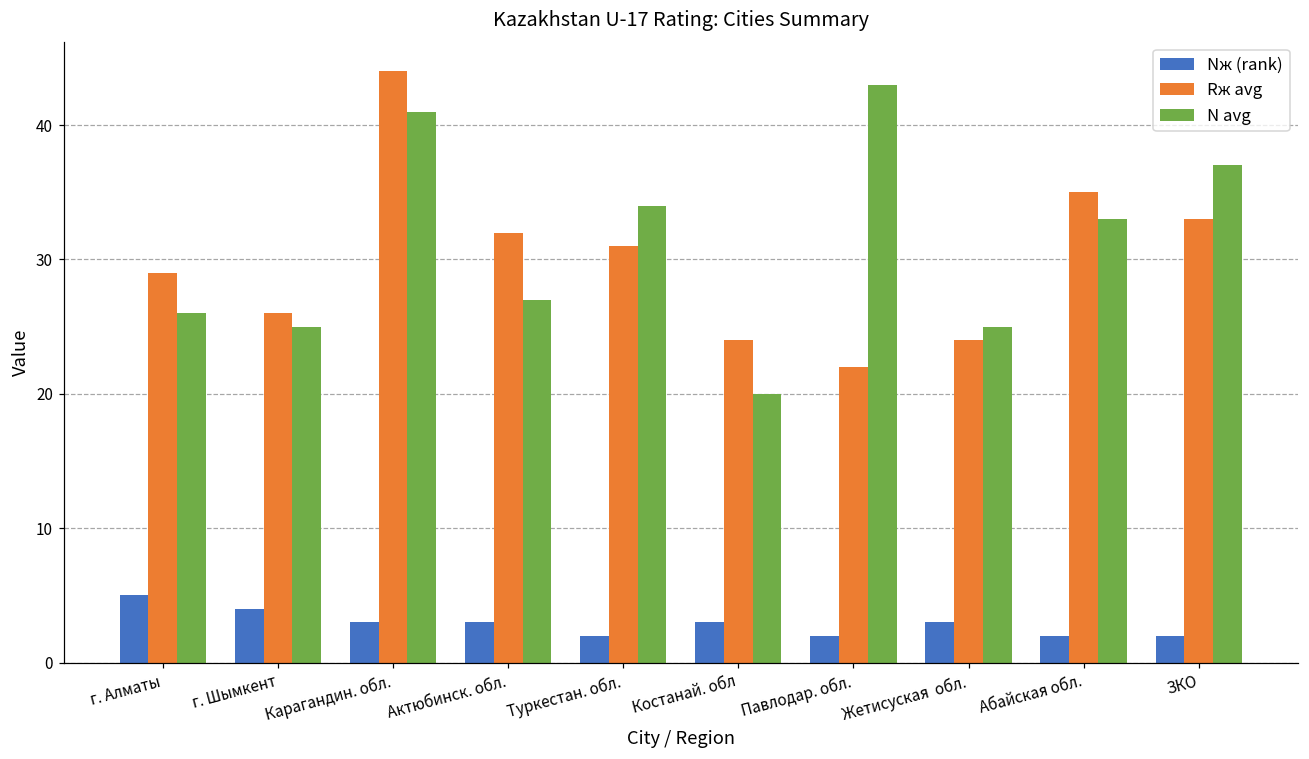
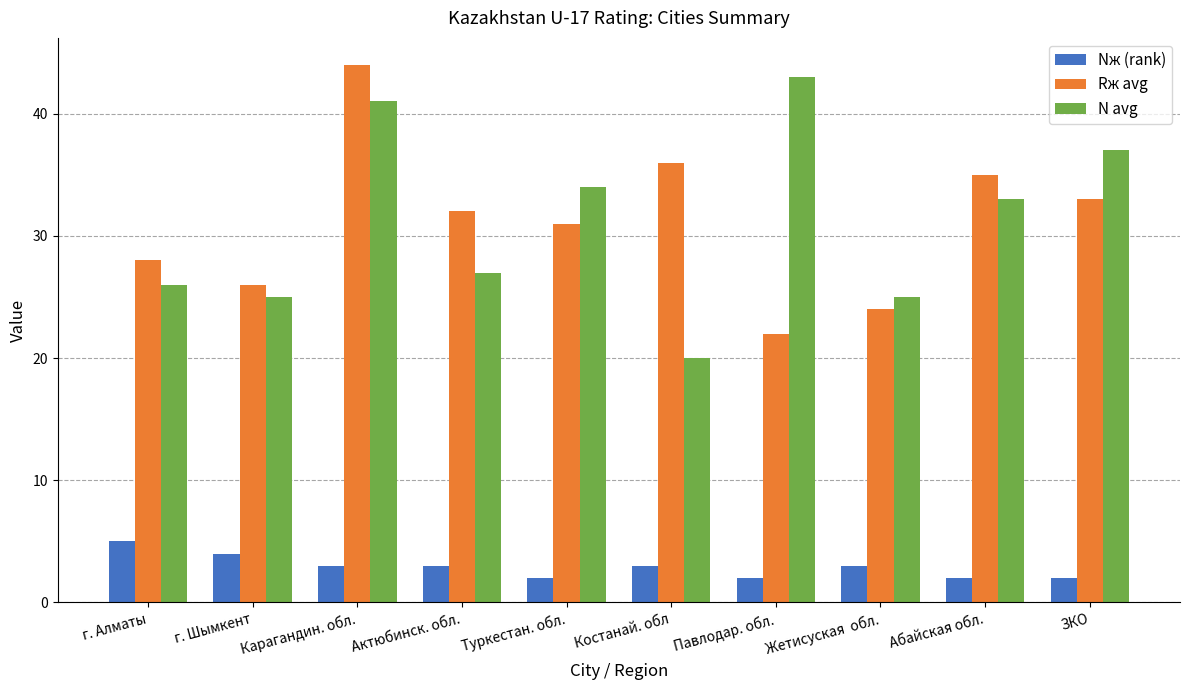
  {
    "Nж (rank)": {
      "г. Алматы": 5,
      "г. Шымкент": 4,
      "Карагандин. обл.": 3,
      "Актюбинск. обл.": 3,
      "Туркестан. обл.": 2,
      "Костанай. обл": 3,
      "Павлодар. обл.": 2,
      "Жетисуская обл.": 3,
      "Абайская обл.": 2,
      "ЗКО": 2
    },
    "Rж avg": {
-     "г. Алматы": 29,
+     "г. Алматы": 28,
      "г. Шымкент": 26,
      "Карагандин. обл.": 44,
      "Актюбинск. обл.": 32,
      "Туркестан. обл.": 31,
-     "Костанай. обл": 24,
+     "Костанай. обл": 36,
      "Павлодар. обл.": 22,
      "Жетисуская обл.": 24,
      "Абайская обл.": 35,
      "ЗКО": 33
    },
    "N avg": {
      "г. Алматы": 26,
      "г. Шымкент": 25,
      "Карагандин. обл.": 41,
      "Актюбинск. обл.": 27,
      "Туркестан. обл.": 34,
      "Костанай. обл": 20,
      "Павлодар. обл.": 43,
      "Жетисуская обл.": 25,
      "Абайская обл.": 33,
      "ЗКО": 37
    }
  }
